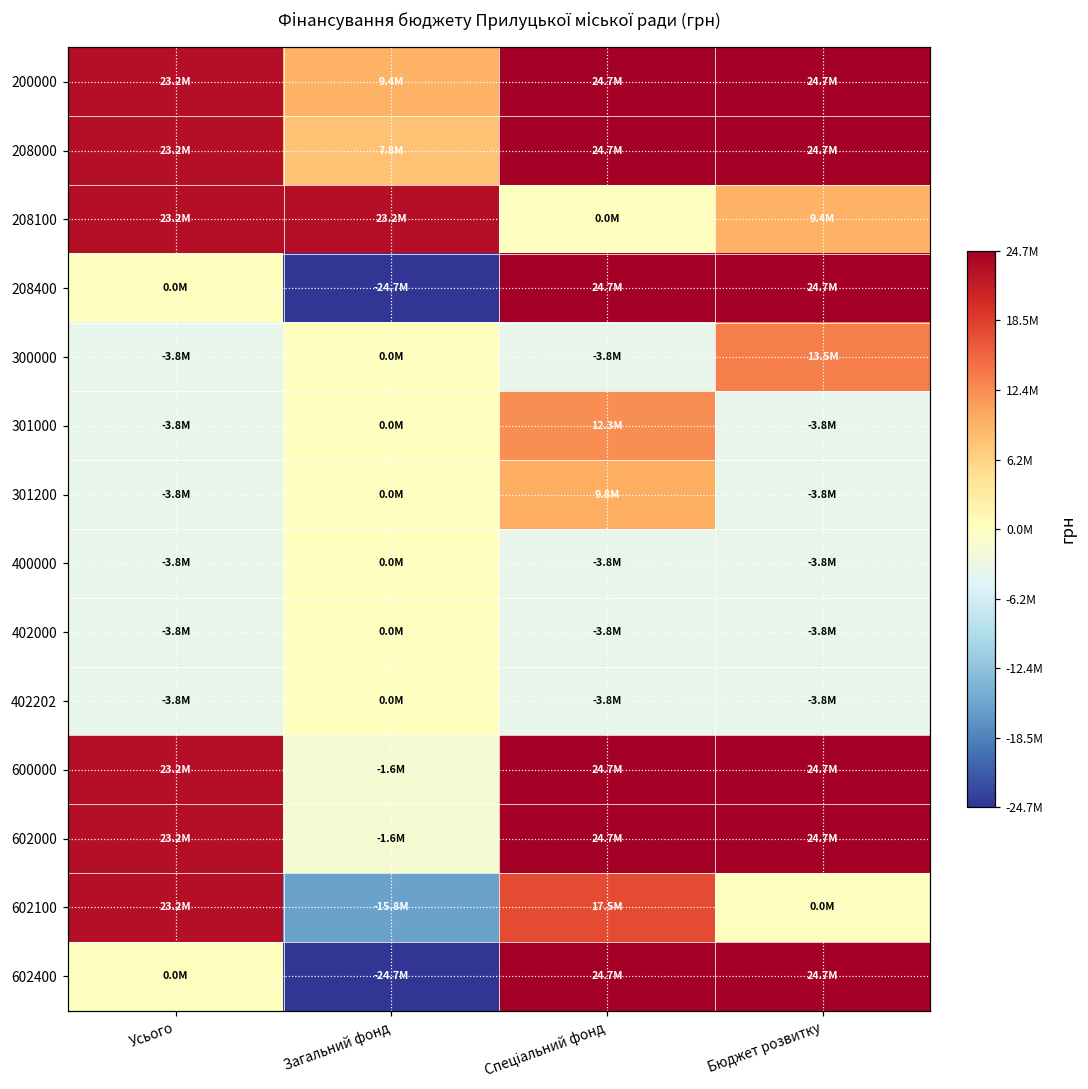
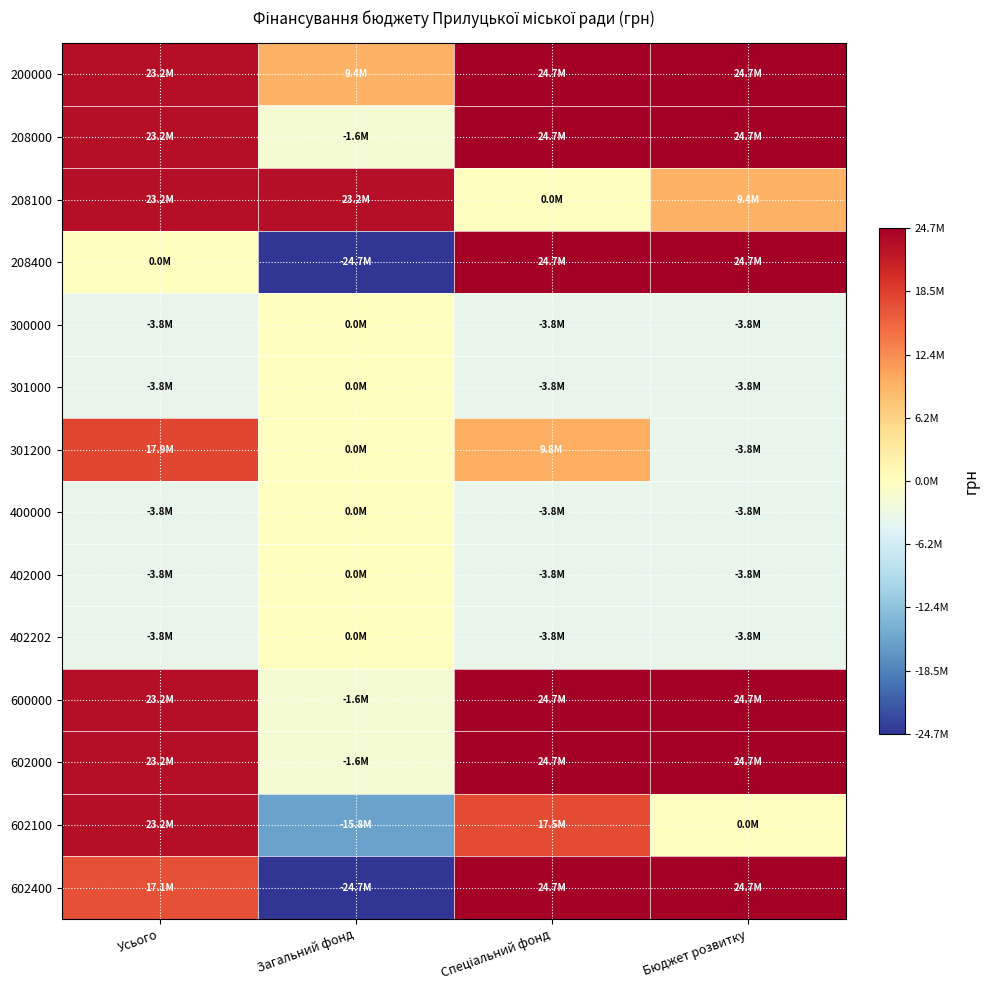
  {
    "200000": {
      "Усього": "23.2M",
      "Загальний фонд": "9.4M",
      "Спеціальний фонд": "24.7M",
      "Бюджет розвитку": "24.7M"
    },
    "208000": {
      "Усього": "23.2M",
-     "Загальний фонд": "7.8M",
+     "Загальний фонд": "-1.6M",
      "Спеціальний фонд": "24.7M",
      "Бюджет розвитку": "24.7M"
    },
    "208100": {
      "Усього": "23.2M",
      "Загальний фонд": "23.2M",
      "Спеціальний фонд": "0.0M",
      "Бюджет розвитку": "9.4M"
    },
    "208400": {
      "Усього": "0.0M",
      "Загальний фонд": "-24.7M",
      "Спеціальний фонд": "24.7M",
      "Бюджет розвитку": "24.7M"
    },
    "300000": {
      "Усього": "-3.8M",
      "Загальний фонд": "0.0M",
      "Спеціальний фонд": "-3.8M",
-     "Бюджет розвитку": "13.5M"
+     "Бюджет розвитку": "-3.8M"
    },
    "301000": {
      "Усього": "-3.8M",
      "Загальний фонд": "0.0M",
-     "Спеціальний фонд": "12.3M",
+     "Спеціальний фонд": "-3.8M",
      "Бюджет розвитку": "-3.8M"
    },
    "301200": {
-     "Усього": "-3.8M",
+     "Усього": "17.9M",
      "Загальний фонд": "0.0M",
      "Спеціальний фонд": "9.8M",
      "Бюджет розвитку": "-3.8M"
    },
    "400000": {
      "Усього": "-3.8M",
      "Загальний фонд": "0.0M",
      "Спеціальний фонд": "-3.8M",
      "Бюджет розвитку": "-3.8M"
    },
    "402000": {
      "Усього": "-3.8M",
      "Загальний фонд": "0.0M",
      "Спеціальний фонд": "-3.8M",
      "Бюджет розвитку": "-3.8M"
    },
    "402202": {
      "Усього": "-3.8M",
      "Загальний фонд": "0.0M",
      "Спеціальний фонд": "-3.8M",
      "Бюджет розвитку": "-3.8M"
    },
    "600000": {
      "Усього": "23.2M",
      "Загальний фонд": "-1.6M",
      "Спеціальний фонд": "24.7M",
      "Бюджет розвитку": "24.7M"
    },
    "602000": {
      "Усього": "23.2M",
      "Загальний фонд": "-1.6M",
      "Спеціальний фонд": "24.7M",
      "Бюджет розвитку": "24.7M"
    },
    "602100": {
      "Усього": "23.2M",
      "Загальний фонд": "-15.8M",
      "Спеціальний фонд": "17.5M",
      "Бюджет розвитку": "0.0M"
    },
    "602400": {
-     "Усього": "0.0M",
+     "Усього": "17.1M",
      "Загальний фонд": "-24.7M",
      "Спеціальний фонд": "24.7M",
      "Бюджет розвитку": "24.7M"
    }
  }
